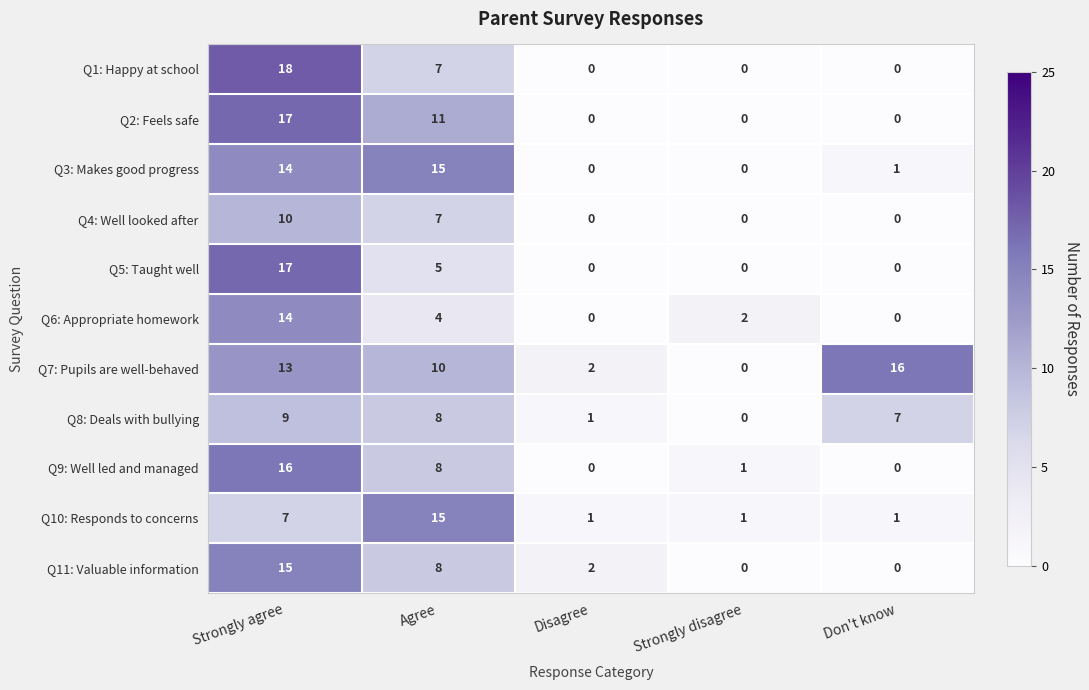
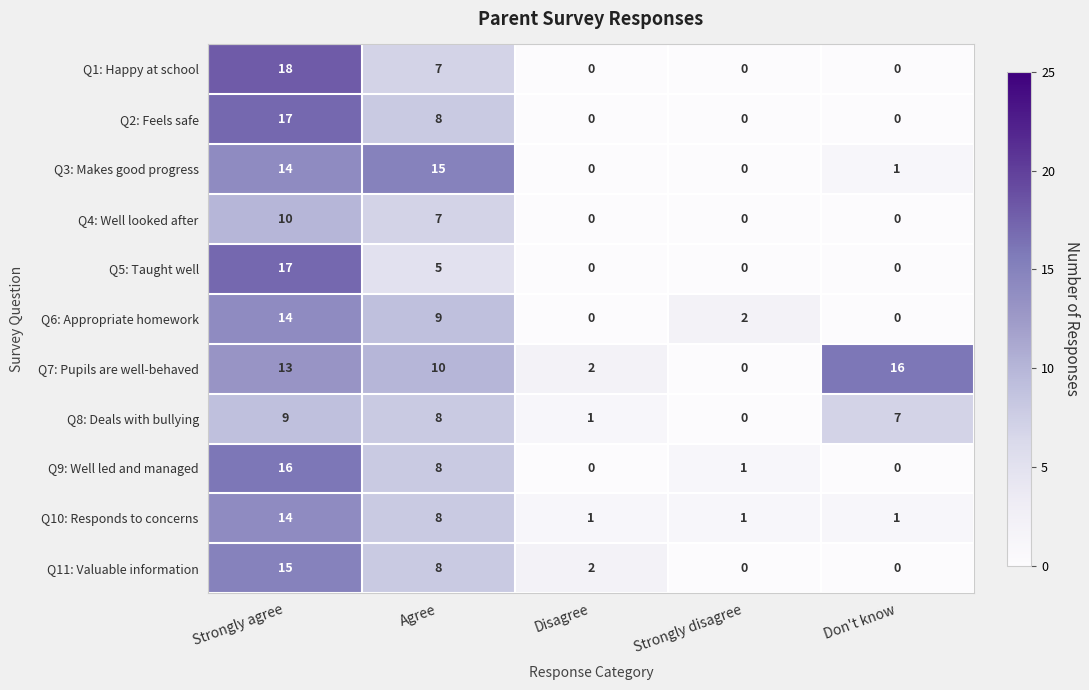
  {
    "Q1: Happy at school": {
      "Strongly agree": 18,
      "Agree": 7,
      "Disagree": 0,
      "Strongly disagree": 0,
      "Don't know": 0
    },
    "Q2: Feels safe": {
      "Strongly agree": 17,
-     "Agree": 11,
+     "Agree": 8,
      "Disagree": 0,
      "Strongly disagree": 0,
      "Don't know": 0
    },
    "Q3: Makes good progress": {
      "Strongly agree": 14,
      "Agree": 15,
      "Disagree": 0,
      "Strongly disagree": 0,
      "Don't know": 1
    },
    "Q4: Well looked after": {
      "Strongly agree": 10,
      "Agree": 7,
      "Disagree": 0,
      "Strongly disagree": 0,
      "Don't know": 0
    },
    "Q5: Taught well": {
      "Strongly agree": 17,
      "Agree": 5,
      "Disagree": 0,
      "Strongly disagree": 0,
      "Don't know": 0
    },
    "Q6: Appropriate homework": {
      "Strongly agree": 14,
-     "Agree": 4,
+     "Agree": 9,
      "Disagree": 0,
      "Strongly disagree": 2,
      "Don't know": 0
    },
    "Q7: Pupils are well-behaved": {
      "Strongly agree": 13,
      "Agree": 10,
      "Disagree": 2,
      "Strongly disagree": 0,
      "Don't know": 16
    },
    "Q8: Deals with bullying": {
      "Strongly agree": 9,
      "Agree": 8,
      "Disagree": 1,
      "Strongly disagree": 0,
      "Don't know": 7
    },
    "Q9: Well led and managed": {
      "Strongly agree": 16,
      "Agree": 8,
      "Disagree": 0,
      "Strongly disagree": 1,
      "Don't know": 0
    },
    "Q10: Responds to concerns": {
-     "Strongly agree": 7,
-     "Agree": 15,
+     "Strongly agree": 14,
+     "Agree": 8,
      "Disagree": 1,
      "Strongly disagree": 1,
      "Don't know": 1
    },
    "Q11: Valuable information": {
      "Strongly agree": 15,
      "Agree": 8,
      "Disagree": 2,
      "Strongly disagree": 0,
      "Don't know": 0
    }
  }
